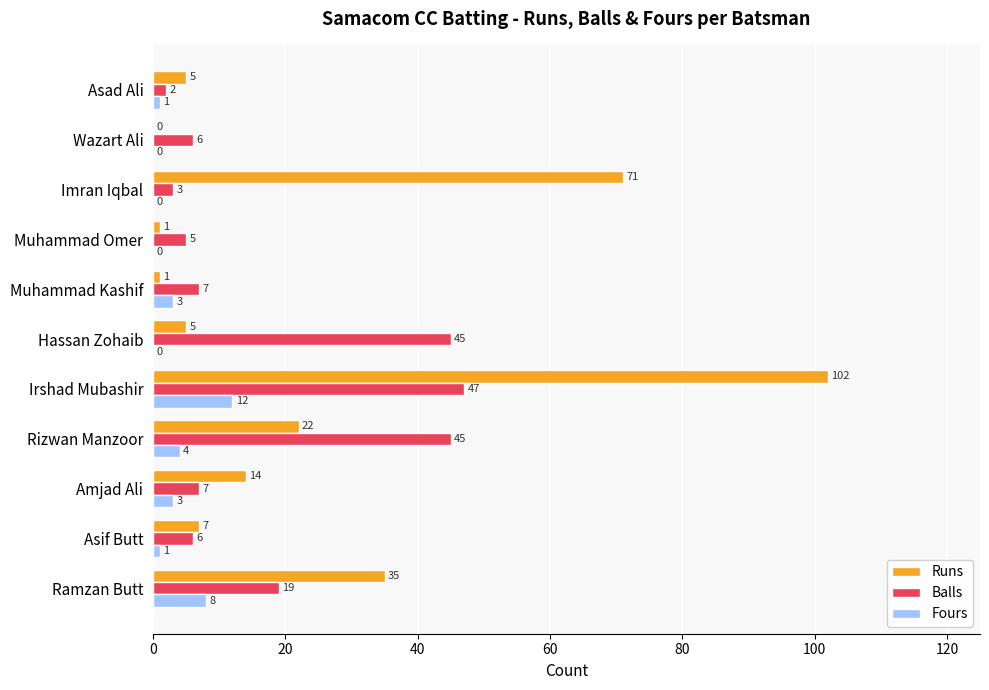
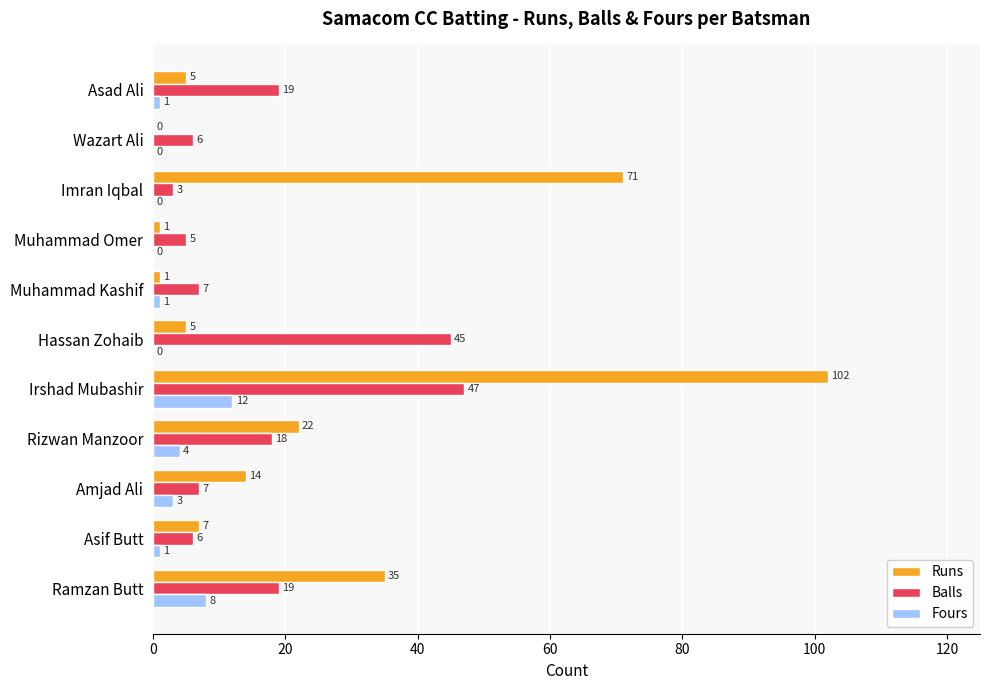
  {
    "Runs": {
      "Asad Ali": 5,
      "Wazart Ali": 0,
      "Imran Iqbal": 71,
      "Muhammad Omer": 1,
      "Muhammad Kashif": 1,
      "Hassan Zohaib": 5,
      "Irshad Mubashir": 102,
      "Rizwan Manzoor": 22,
      "Amjad Ali": 14,
      "Asif Butt": 7,
      "Ramzan Butt": 35
    },
    "Balls": {
-     "Asad Ali": 2,
+     "Asad Ali": 19,
      "Wazart Ali": 6,
      "Imran Iqbal": 3,
      "Muhammad Omer": 5,
      "Muhammad Kashif": 7,
      "Hassan Zohaib": 45,
      "Irshad Mubashir": 47,
-     "Rizwan Manzoor": 45,
+     "Rizwan Manzoor": 18,
      "Amjad Ali": 7,
      "Asif Butt": 6,
      "Ramzan Butt": 19
    },
    "Fours": {
      "Asad Ali": 1,
      "Wazart Ali": 0,
      "Imran Iqbal": 0,
      "Muhammad Omer": 0,
-     "Muhammad Kashif": 3,
+     "Muhammad Kashif": 1,
      "Hassan Zohaib": 0,
      "Irshad Mubashir": 12,
      "Rizwan Manzoor": 4,
      "Amjad Ali": 3,
      "Asif Butt": 1,
      "Ramzan Butt": 8
    }
  }
